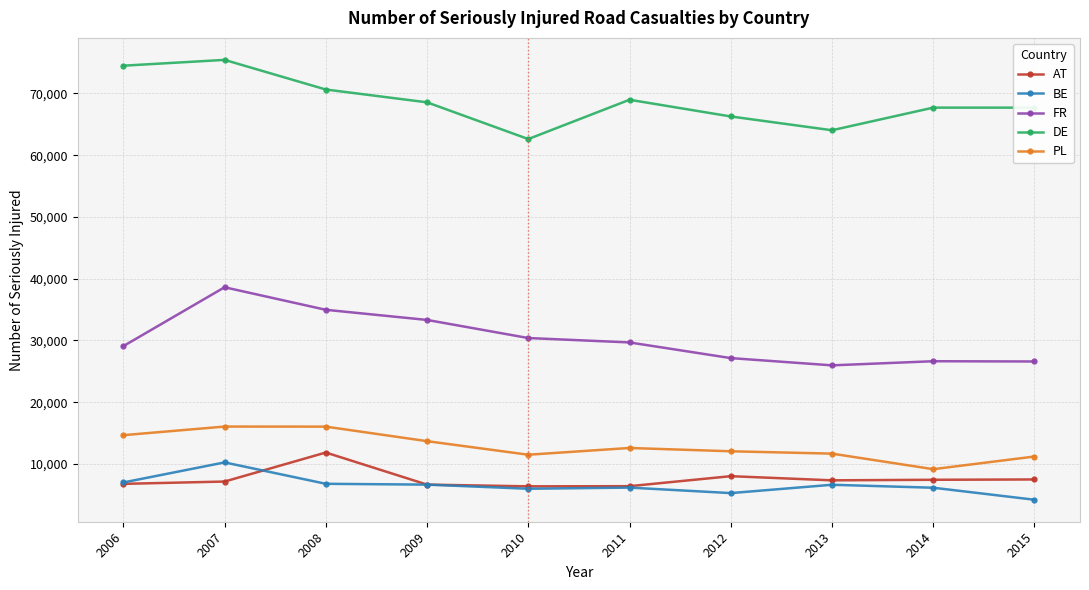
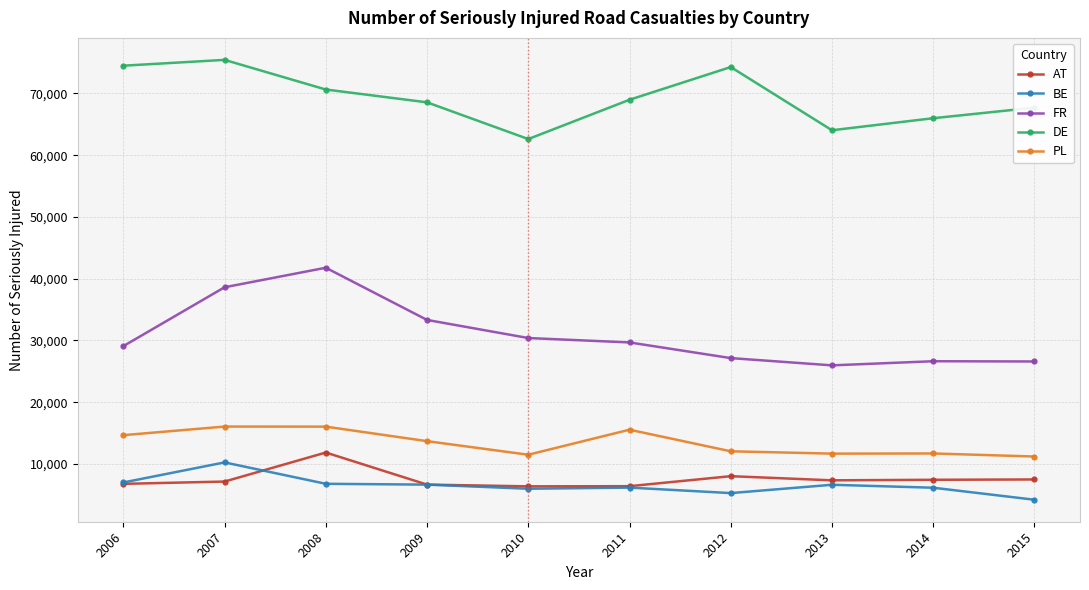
  {
    "AT": {
      "2007": "7,000",
      "2008": "12,000",
      "2012": "8,000",
      "2013": "7,000",
      "2014": "7,000",
      "2015": "7,000"
    },
    "BE": {
      "2007": "10,000",
      "2008": "7,000",
      "2012": "5,000",
      "2013": "7,000",
      "2014": "6,000",
      "2015": "4,000"
    },
    "FR": {
      "2006": "29,000",
      "2007": "39,000",
-     "2008": "35,000",
+     "2008": "42,000",
      "2009": "33,000",
      "2010": "30,000",
      "2011": "30,000",
      "2012": "27,000",
      "2013": "26,000",
      "2014": "27,000",
      "2015": "27,000"
    },
    "DE": {
      "2006": "75,000",
      "2007": "75,000",
      "2008": "71,000",
      "2009": "69,000",
      "2010": "63,000",
      "2011": "69,000",
-     "2012": "66,000",
+     "2012": "74,000",
      "2013": "64,000",
-     "2014": "68,000"
+     "2014": "66,000"
    },
    "PL": {
      "2006": "15,000",
      "2007": "16,000",
      "2008": "16,000",
      "2009": "14,000",
      "2010": "11,000",
-     "2011": "13,000",
+     "2011": "16,000",
      "2012": "12,000",
      "2013": "12,000",
-     "2014": "9,000",
+     "2014": "12,000",
      "2015": "11,000"
    }
  }
